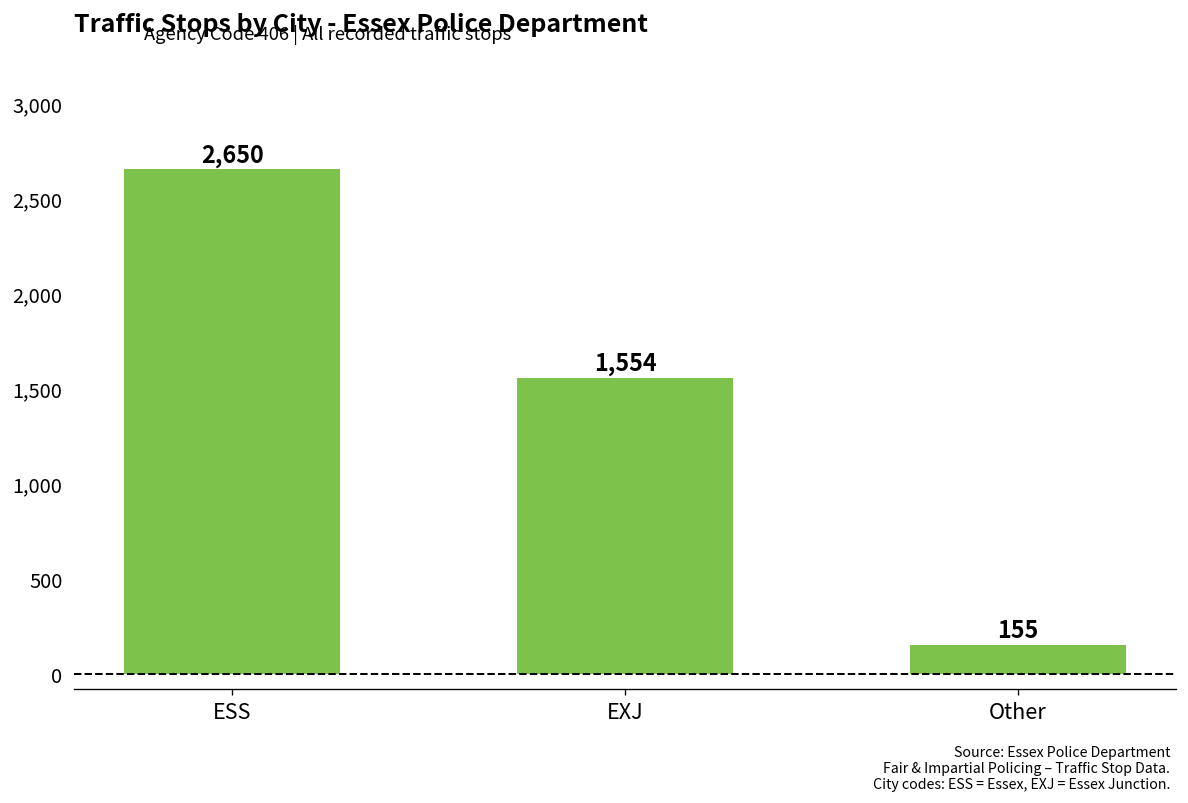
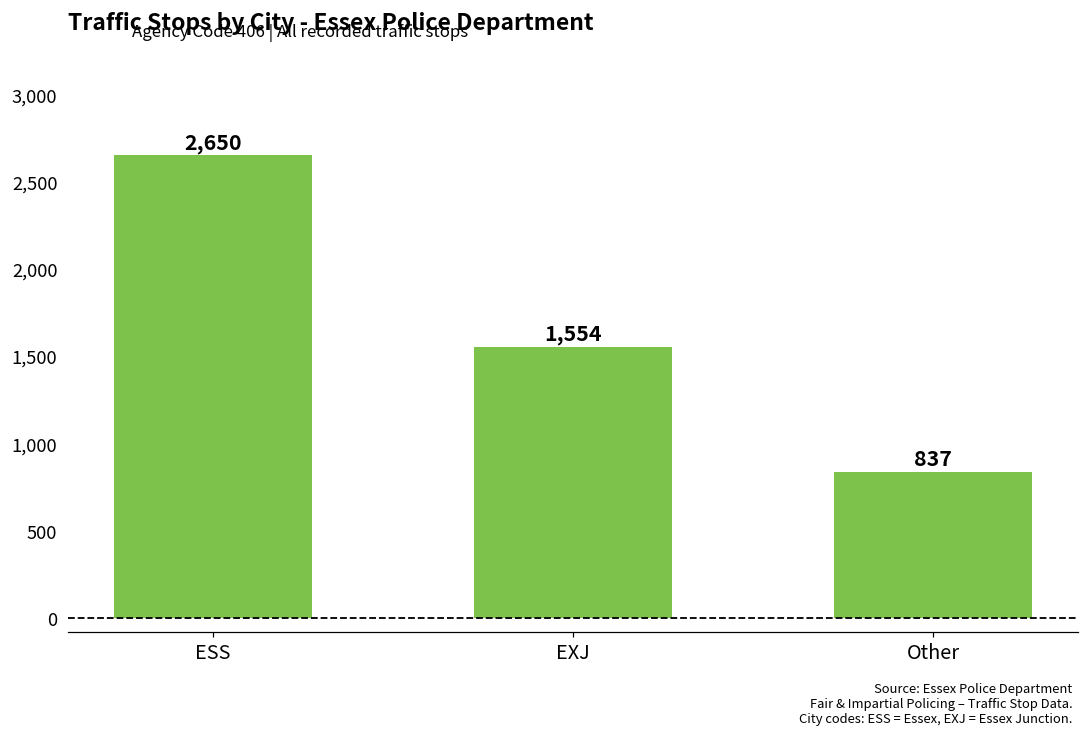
  {
    "ESS": "2,650",
    "EXJ": "1,554",
-   "Other": "155"
+   "Other": "837"
  }
